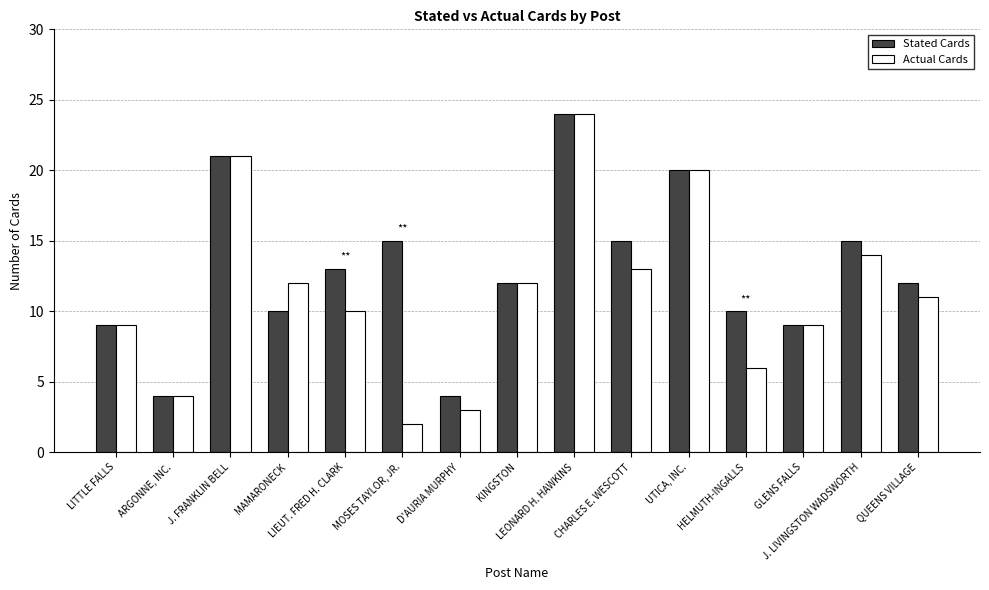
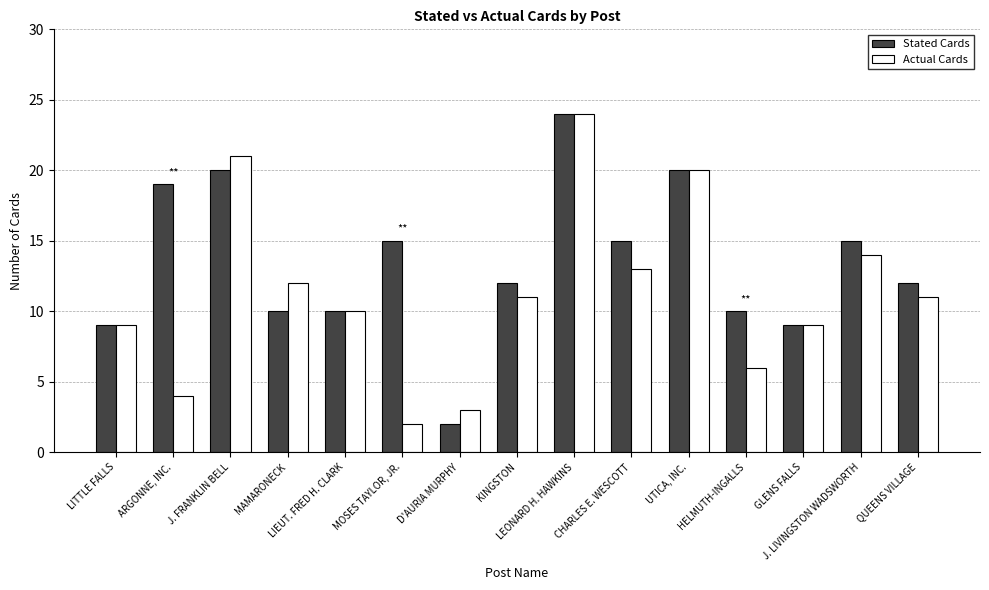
  {
    "Stated Cards": {
      "LITTLE FALLS": 9,
-     "ARGONNE, INC.": 4,
-     "J. FRANKLIN BELL": 21,
+     "ARGONNE, INC.": 19,
+     "J. FRANKLIN BELL": 20,
      "MAMARONECK": 10,
-     "LIEUT. FRED H. CLARK": 13,
+     "LIEUT. FRED H. CLARK": 10,
      "MOSES TAYLOR, JR.": 15,
-     "D'AURIA MURPHY": 4,
+     "D'AURIA MURPHY": 2,
      "KINGSTON": 12,
      "LEONARD H. HAWKINS": 24,
      "CHARLES E. WESCOTT": 15,
      "UTICA, INC.": 20,
      "HELMUTH-INGALLS": 10,
      "GLENS FALLS": 9,
      "J. LIVINGSTON WADSWORTH": 15,
      "QUEENS VILLAGE": 12
    },
    "Actual Cards": {
      "LITTLE FALLS": 9,
      "ARGONNE, INC.": 4,
      "J. FRANKLIN BELL": 21,
      "MAMARONECK": 12,
      "LIEUT. FRED H. CLARK": 10,
      "MOSES TAYLOR, JR.": 2,
      "D'AURIA MURPHY": 3,
-     "KINGSTON": 12,
+     "KINGSTON": 11,
      "LEONARD H. HAWKINS": 24,
      "CHARLES E. WESCOTT": 13,
      "UTICA, INC.": 20,
      "HELMUTH-INGALLS": 6,
      "GLENS FALLS": 9,
      "J. LIVINGSTON WADSWORTH": 14,
      "QUEENS VILLAGE": 11
    }
  }
